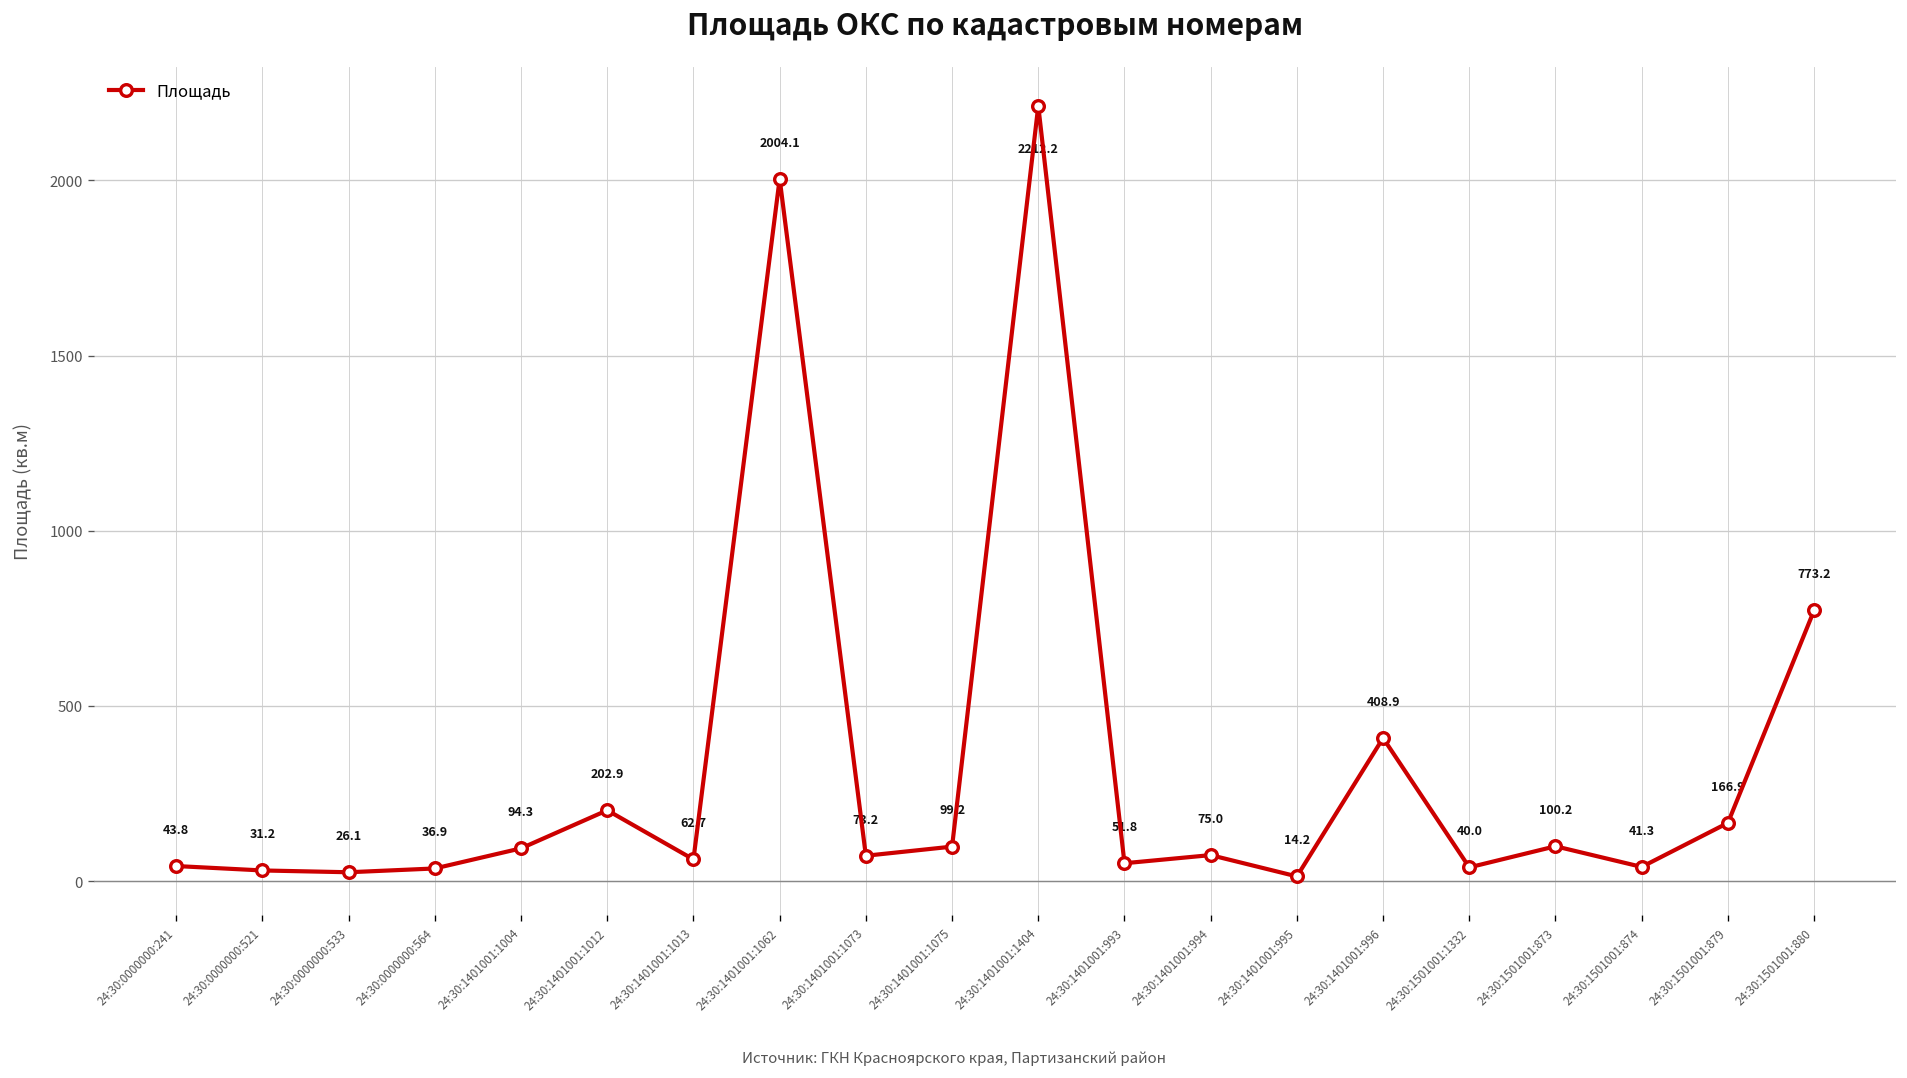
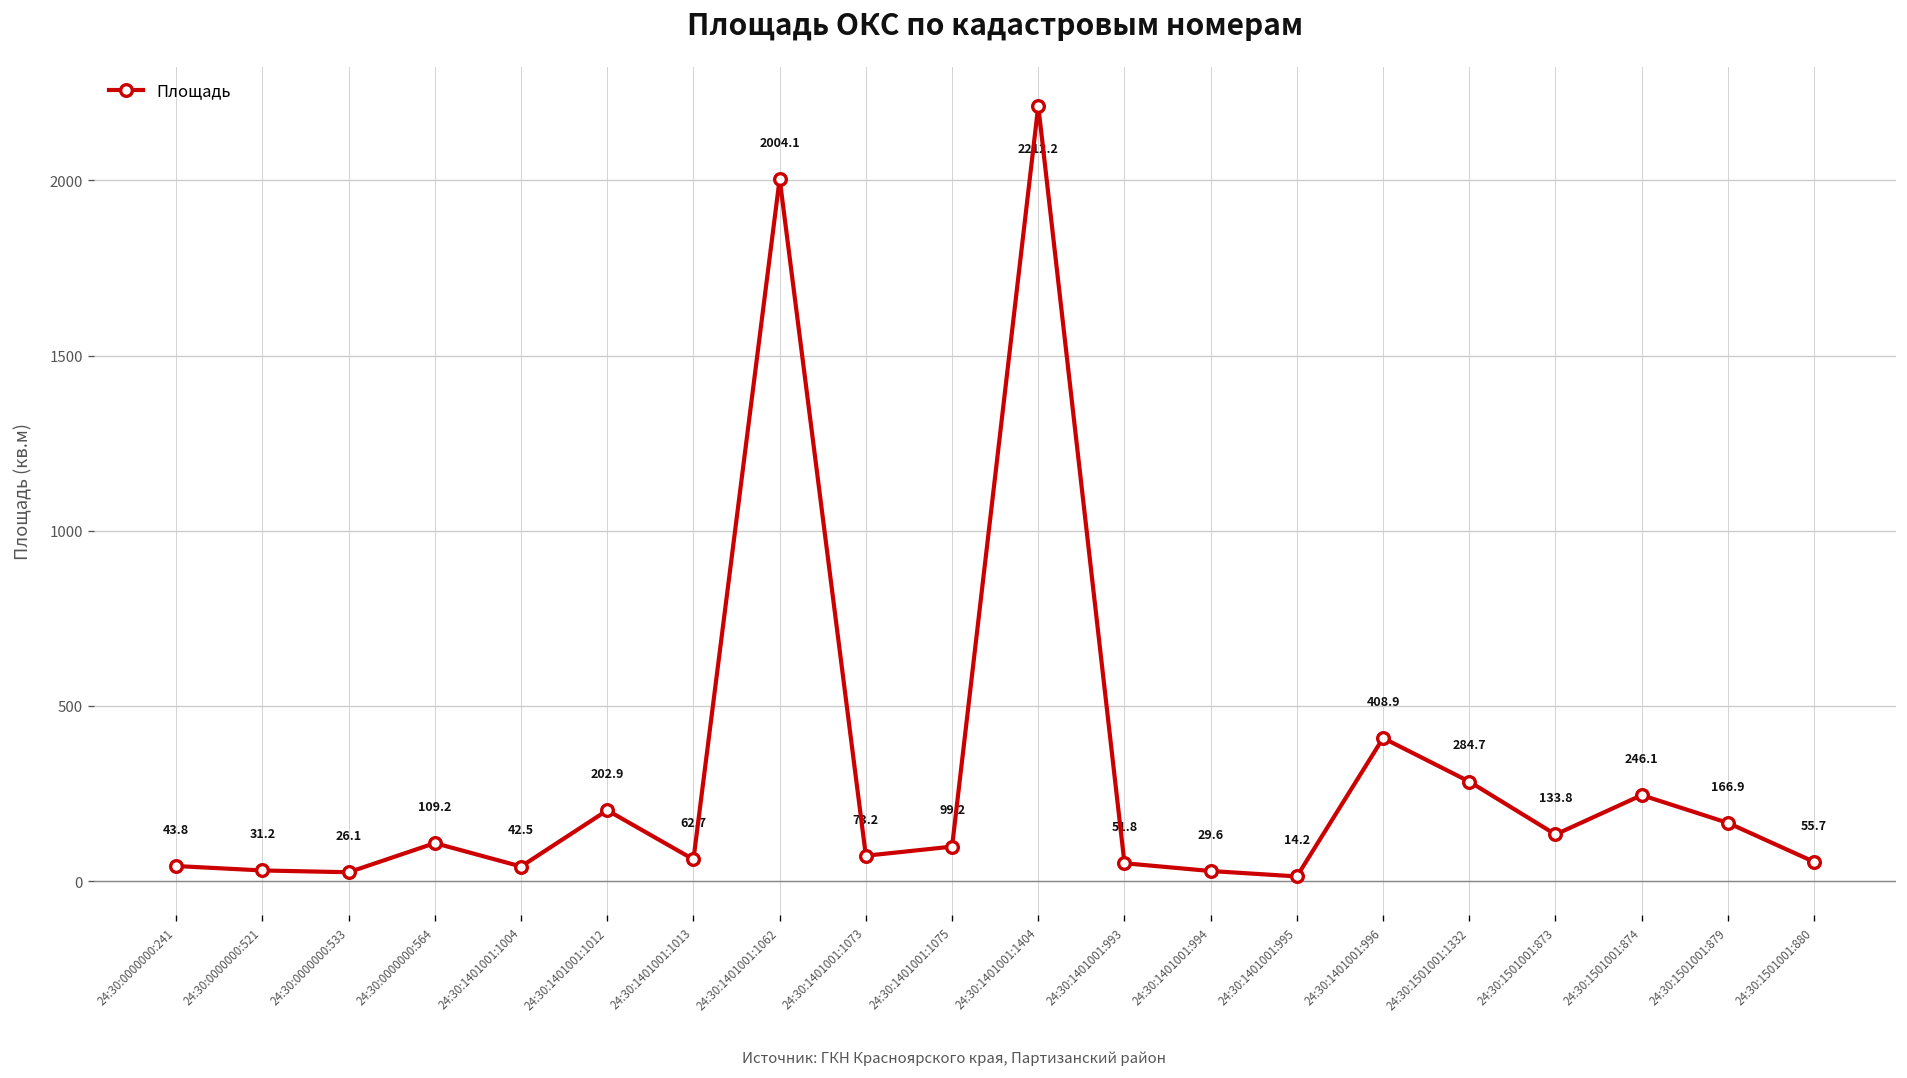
  {
    "24:30:0000000:241": 43.8,
    "24:30:0000000:521": 31.2,
    "24:30:0000000:533": 26.1,
-   "24:30:0000000:564": 36.9,
-   "24:30:1401001:1004": 94.3,
+   "24:30:0000000:564": 109.2,
+   "24:30:1401001:1004": 42.5,
    "24:30:1401001:1012": 202.9,
    "24:30:1401001:1013": 62.7,
    "24:30:1401001:1062": 2004.1,
    "24:30:1401001:1073": 73.2,
    "24:30:1401001:1075": 99.2,
    "24:30:1401001:993": 51.8,
-   "24:30:1401001:994": 75.0,
+   "24:30:1401001:994": 29.6,
    "24:30:1401001:995": 14.2,
    "24:30:1401001:996": 408.9,
-   "24:30:1501001:1332": 40.0,
-   "24:30:1501001:873": 100.2,
-   "24:30:1501001:874": 41.3,
+   "24:30:1501001:1332": 284.7,
+   "24:30:1501001:873": 133.8,
+   "24:30:1501001:874": 246.1,
    "24:30:1501001:879": 166.9,
-   "24:30:1501001:880": 773.2
+   "24:30:1501001:880": 55.7
  }
